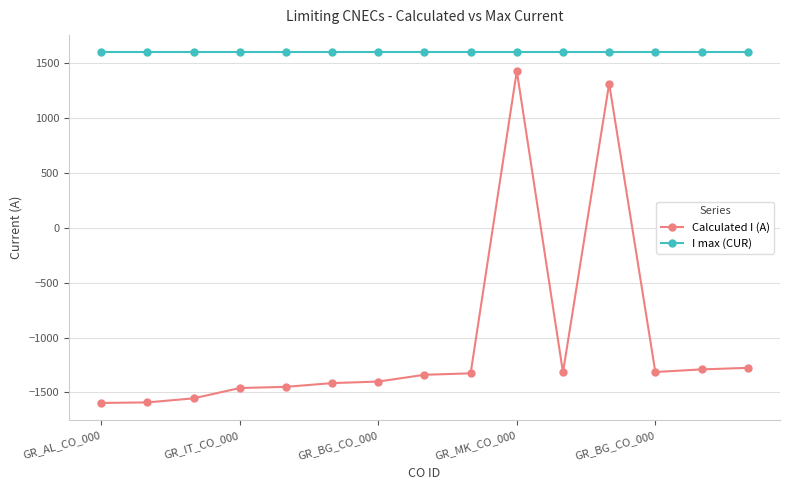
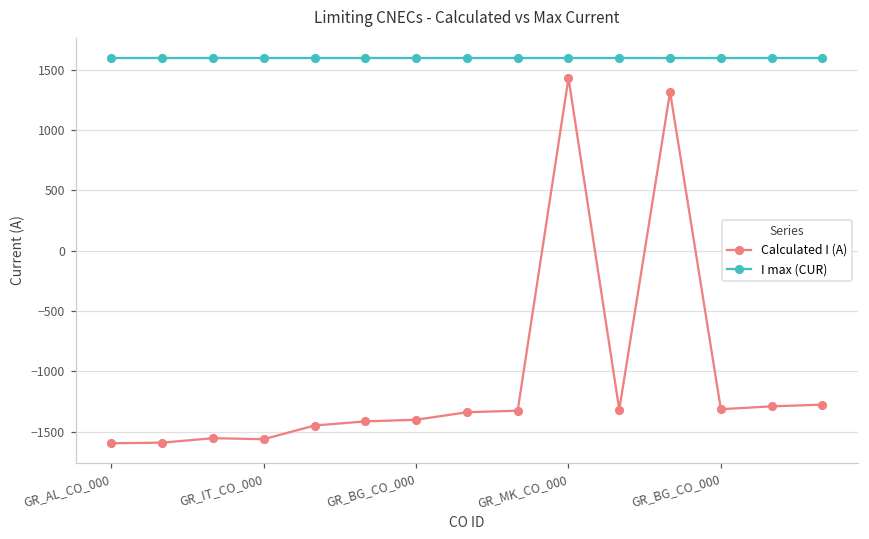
  {
    "Calculated I (A)": {
      "GR_AL_CO_000": -1600,
-     "GR_IT_CO_000": -1460,
+     "GR_IT_CO_000": -1560,
      "GR_MK_CO_000": 1430
    },
    "I max (CUR)": {
      "GR_AL_CO_000": 1600,
      "GR_IT_CO_000": 1600,
      "GR_MK_CO_000": 1600
    }
  }
